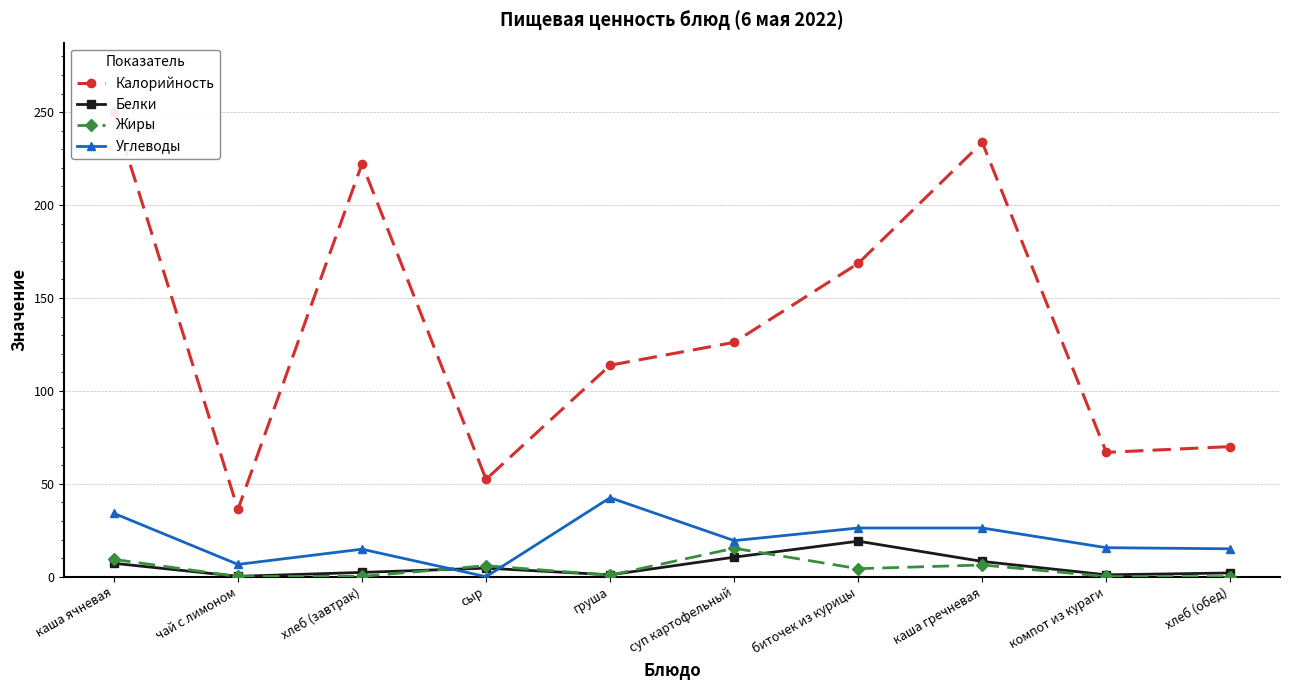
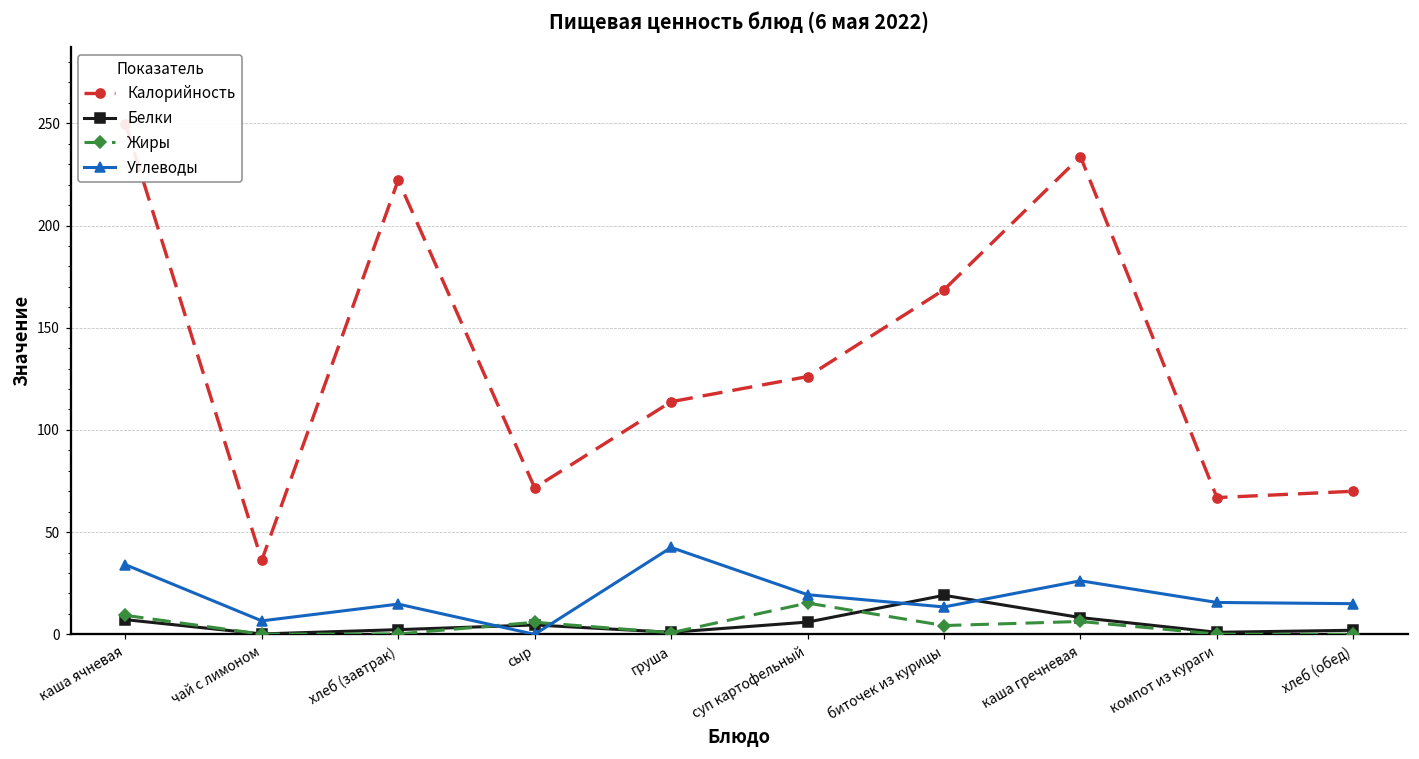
  {
    "Калорийность": {
      "чай с лимоном": 36,
      "хлеб (завтрак)": 222,
-     "сыр": 52,
+     "сыр": 72,
      "груша": 114,
      "суп картофельный": 126,
      "биточек из курицы": 169,
      "каша гречневая": 234,
      "компот из кураги": 67,
      "хлеб (обед)": 70
    },
    "Белки": {
      "каша ячневая": 7,
      "хлеб (завтрак)": 2,
-     "суп картофельный": 11,
+     "суп картофельный": 6,
      "биточек из курицы": 19,
      "каша гречневая": 8,
      "хлеб (обед)": 2
    },
    "Жиры": {
      "каша ячневая": 9,
      "хлеб (завтрак)": 0,
      "суп картофельный": 15,
      "биточек из курицы": 4,
      "каша гречневая": 6,
      "хлеб (обед)": 0
    },
    "Углеводы": {
      "каша ячневая": 34,
      "чай с лимоном": 7,
      "хлеб (завтрак)": 15,
      "сыр": 0,
      "груша": 43,
      "суп картофельный": 19,
-     "биточек из курицы": 26,
+     "биточек из курицы": 13,
      "каша гречневая": 26,
      "компот из кураги": 16,
      "хлеб (обед)": 15
    }
  }
